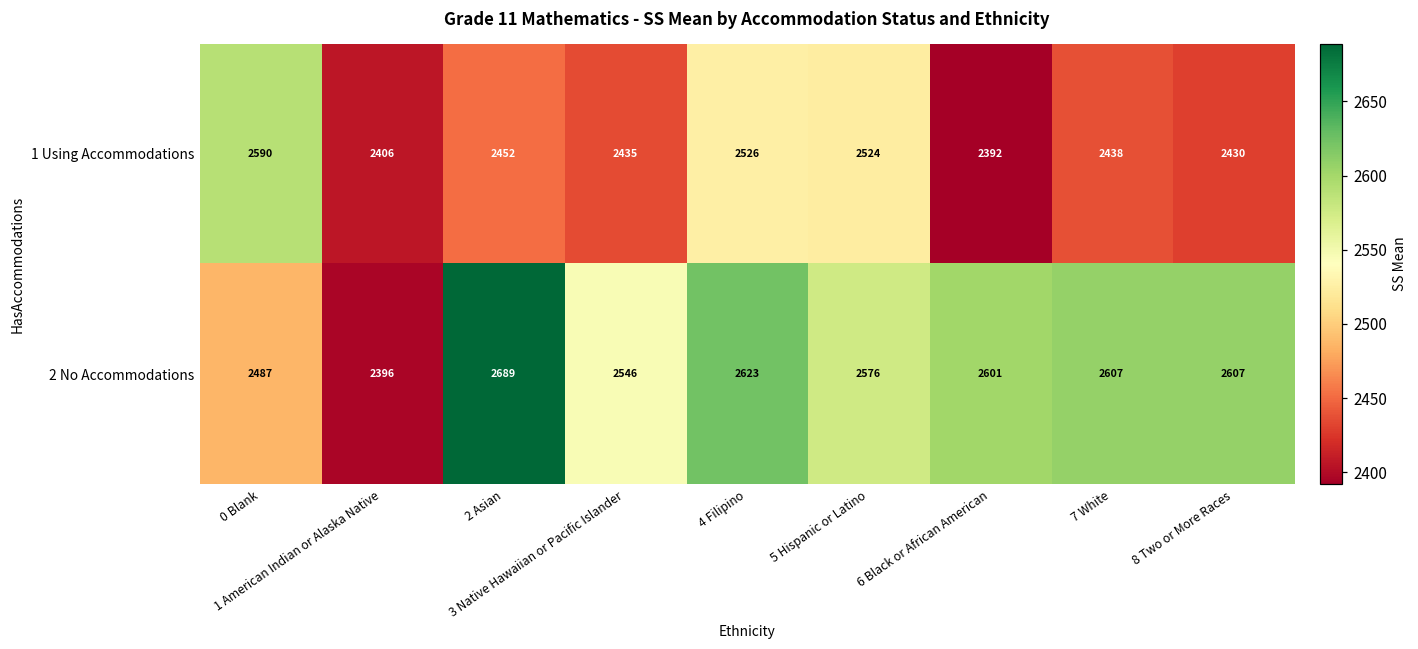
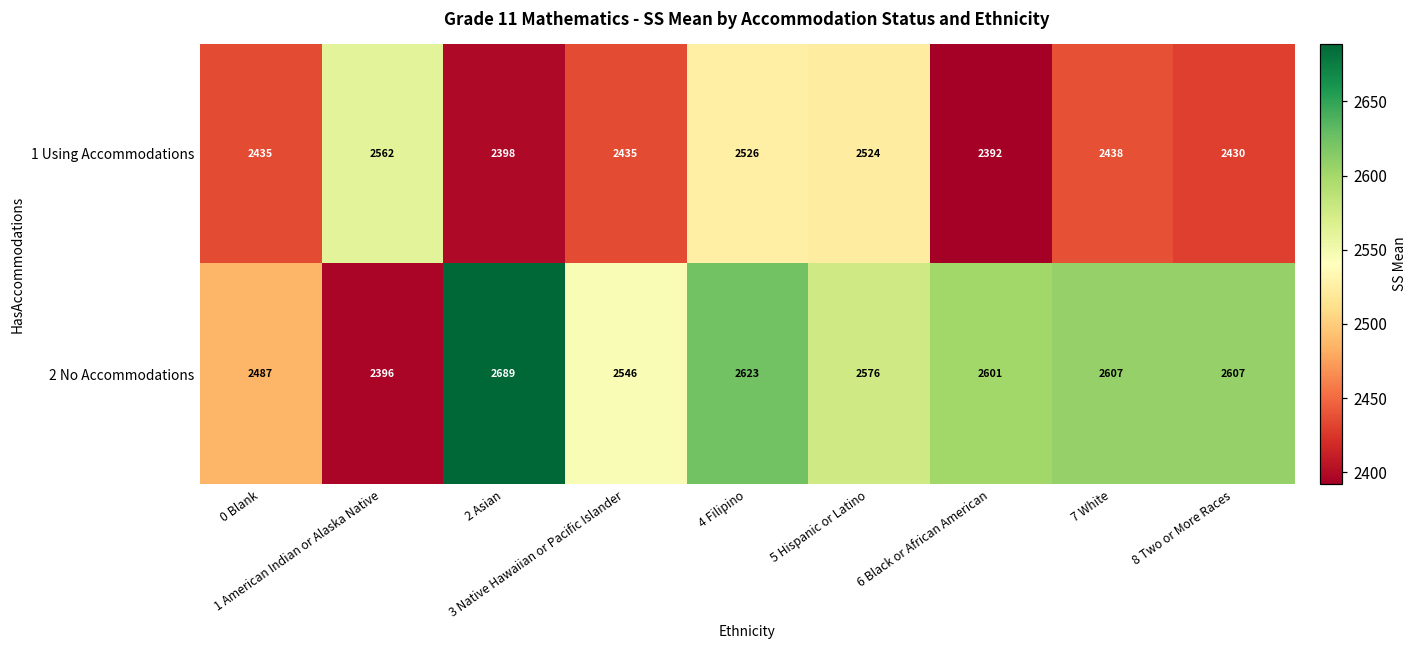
  {
    "1 Using Accommodations": {
-     "0 Blank": 2590,
-     "1 American Indian or Alaska Native": 2406,
-     "2 Asian": 2452,
+     "0 Blank": 2435,
+     "1 American Indian or Alaska Native": 2562,
+     "2 Asian": 2398,
      "3 Native Hawaiian or Pacific Islander": 2435,
      "4 Filipino": 2526,
      "5 Hispanic or Latino": 2524,
      "6 Black or African American": 2392,
      "7 White": 2438,
      "8 Two or More Races": 2430
    },
    "2 No Accommodations": {
      "0 Blank": 2487,
      "1 American Indian or Alaska Native": 2396,
      "2 Asian": 2689,
      "3 Native Hawaiian or Pacific Islander": 2546,
      "4 Filipino": 2623,
      "5 Hispanic or Latino": 2576,
      "6 Black or African American": 2601,
      "7 White": 2607,
      "8 Two or More Races": 2607
    }
  }
